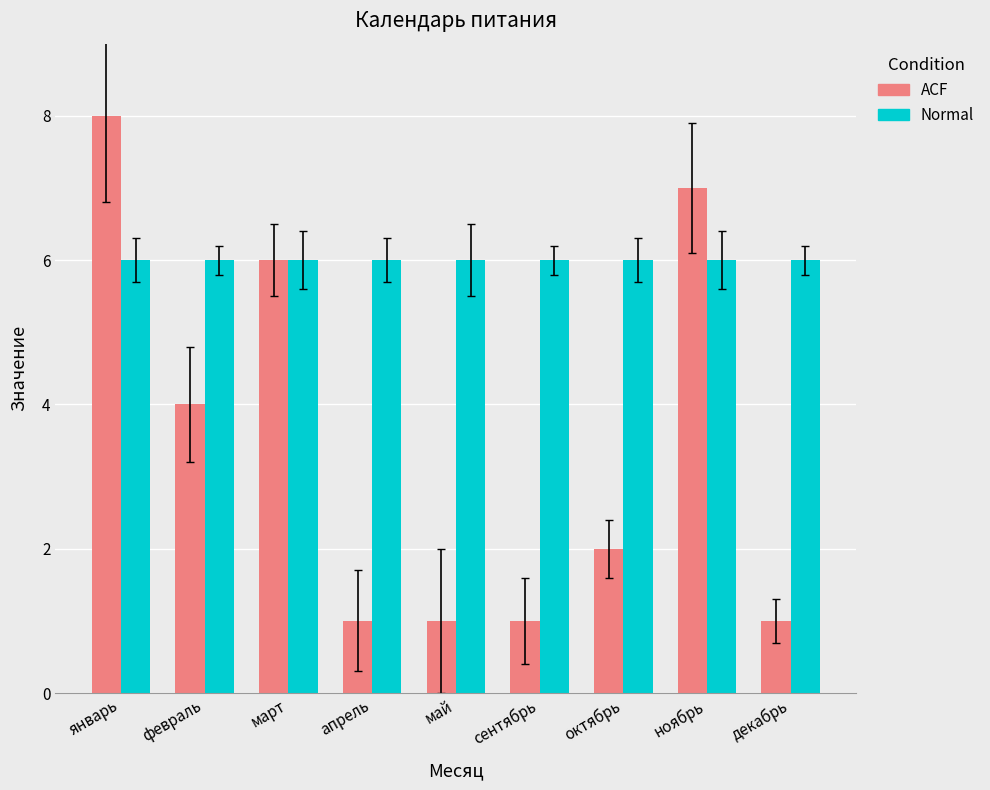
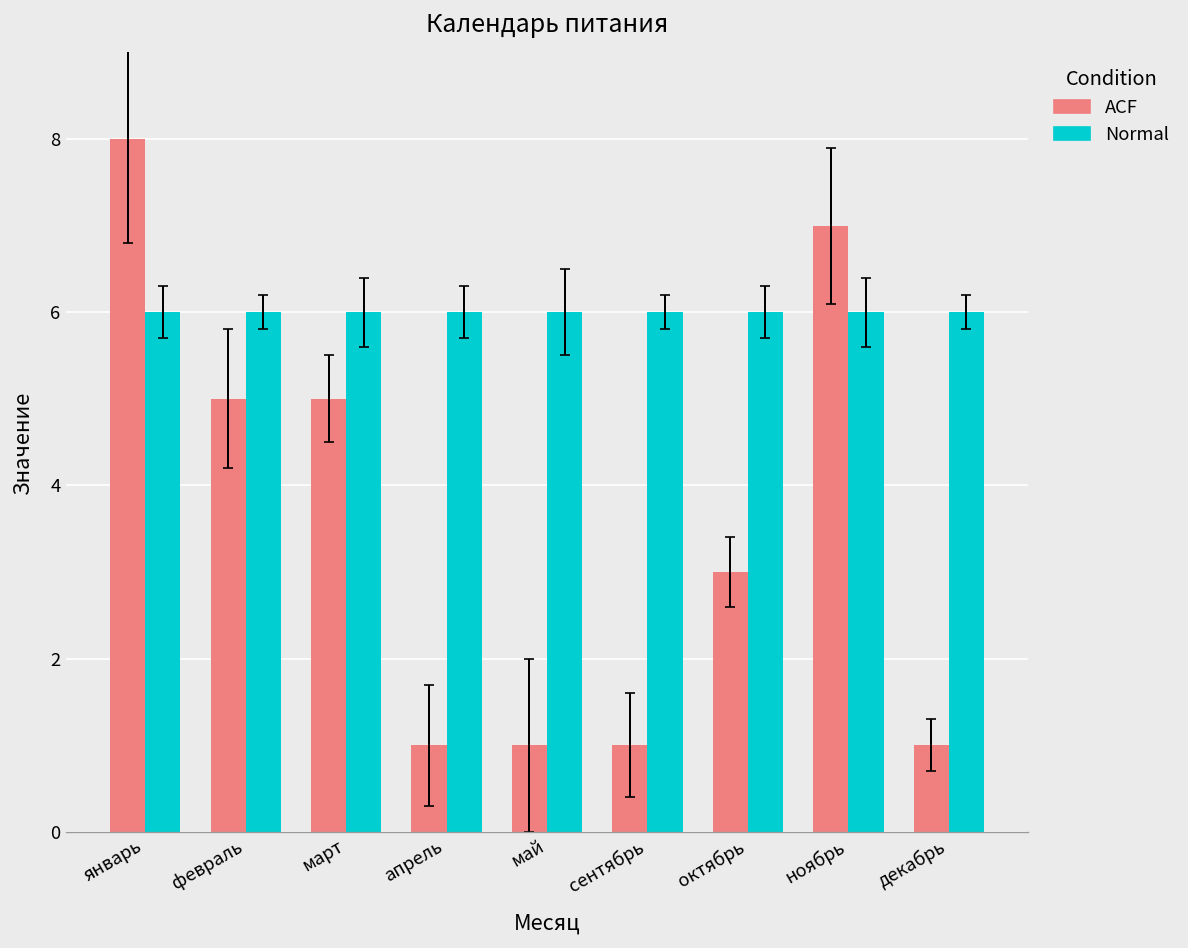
  {
    "ACF": {
      "январь": 8,
-     "февраль": 4,
-     "март": 6,
+     "февраль": 5,
+     "март": 5,
      "апрель": 1,
      "май": 1,
      "сентябрь": 1,
-     "октябрь": 2,
+     "октябрь": 3,
      "ноябрь": 7,
      "декабрь": 1
    },
    "Normal": {
      "январь": 6,
      "февраль": 6,
      "март": 6,
      "апрель": 6,
      "май": 6,
      "сентябрь": 6,
      "октябрь": 6,
      "ноябрь": 6,
      "декабрь": 6
    }
  }
